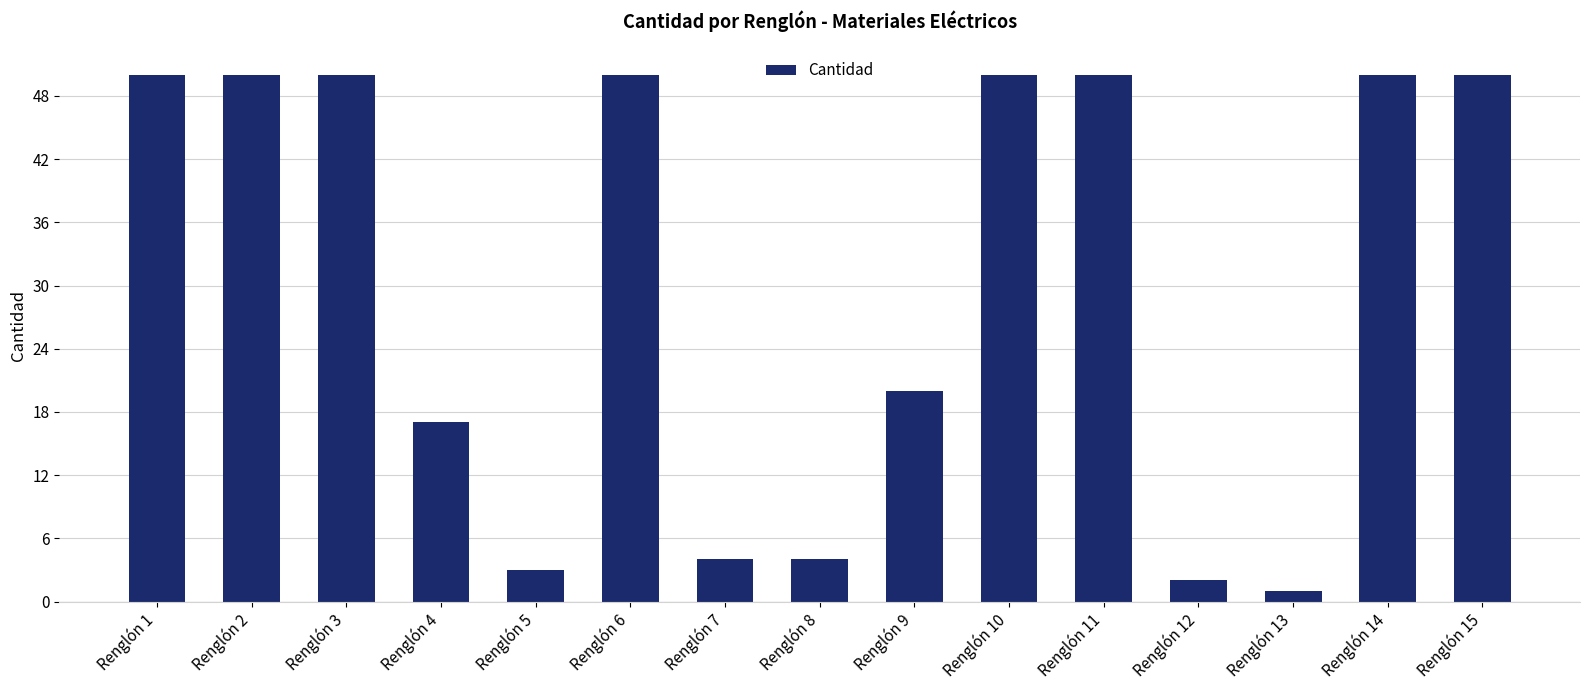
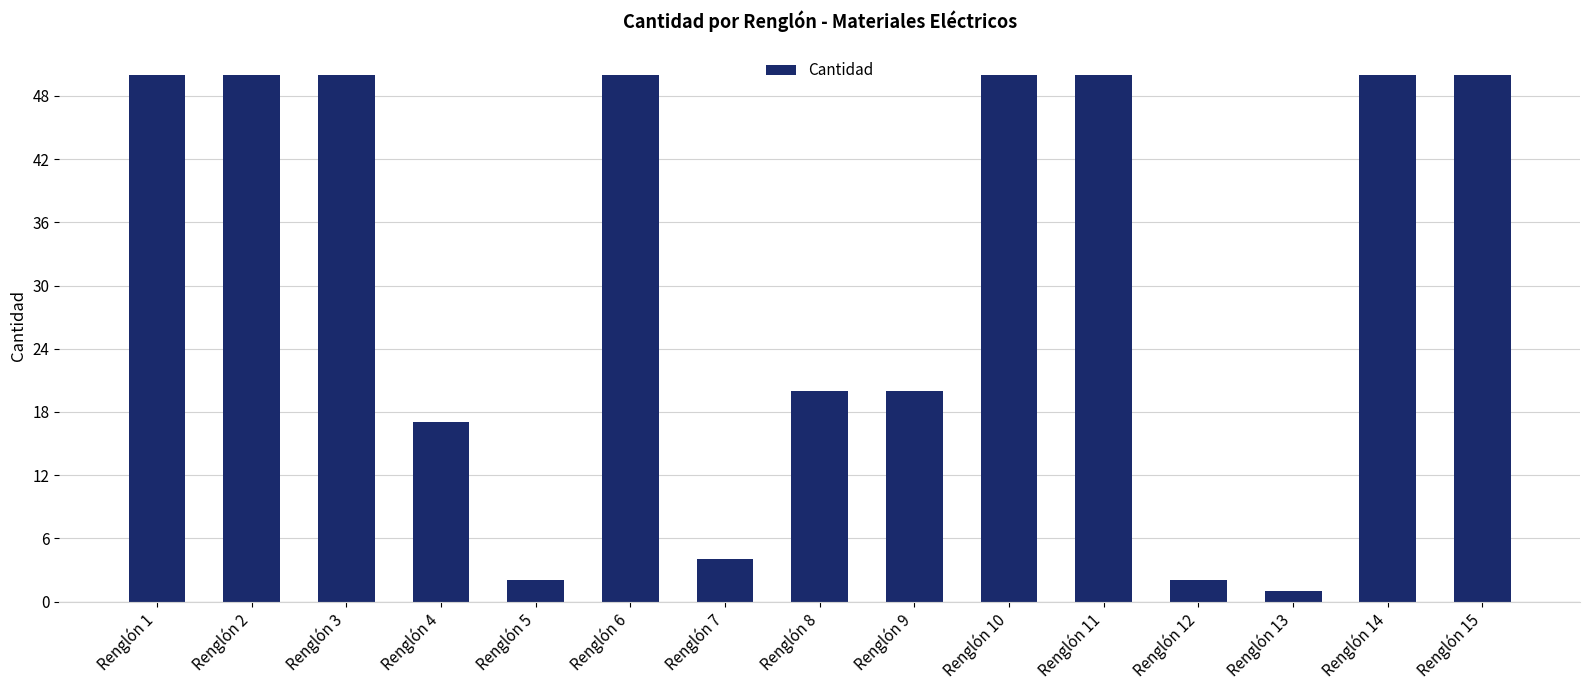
  {
    "Renglón 1": 50,
    "Renglón 2": 50,
    "Renglón 3": 50,
    "Renglón 4": 17,
-   "Renglón 5": 3,
+   "Renglón 5": 2,
    "Renglón 6": 50,
    "Renglón 7": 4,
-   "Renglón 8": 4,
+   "Renglón 8": 20,
    "Renglón 9": 20,
    "Renglón 10": 50,
    "Renglón 11": 50,
    "Renglón 12": 2,
    "Renglón 13": 1,
    "Renglón 14": 50,
    "Renglón 15": 50
  }
